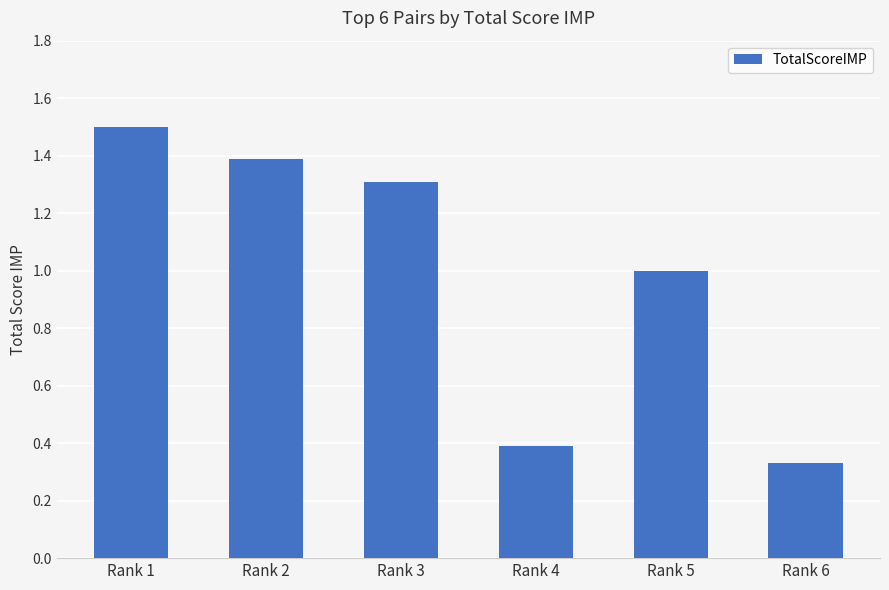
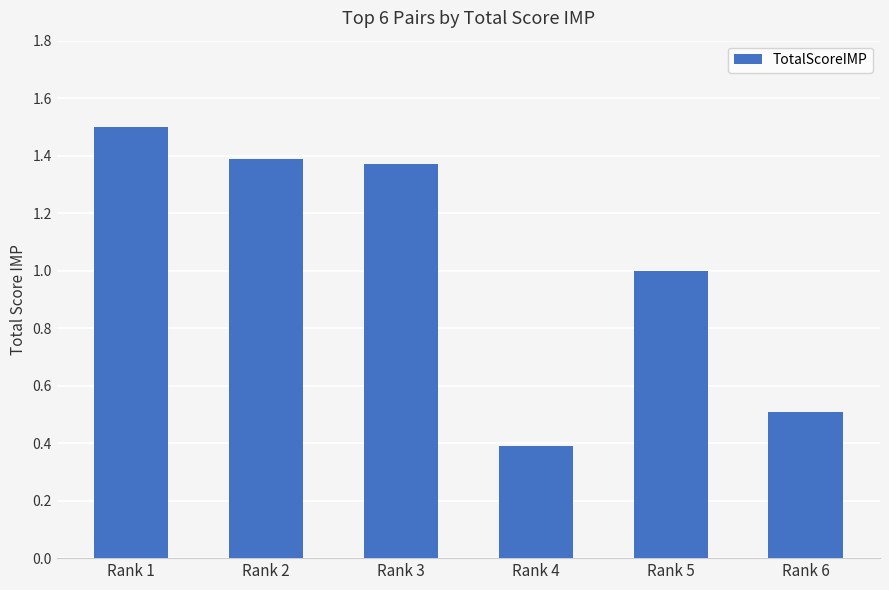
  {
    "Rank 1": 1.50,
    "Rank 2": 1.39,
-   "Rank 3": 1.31,
+   "Rank 3": 1.37,
    "Rank 4": 0.39,
    "Rank 5": 1.00,
-   "Rank 6": 0.33
+   "Rank 6": 0.51
  }
